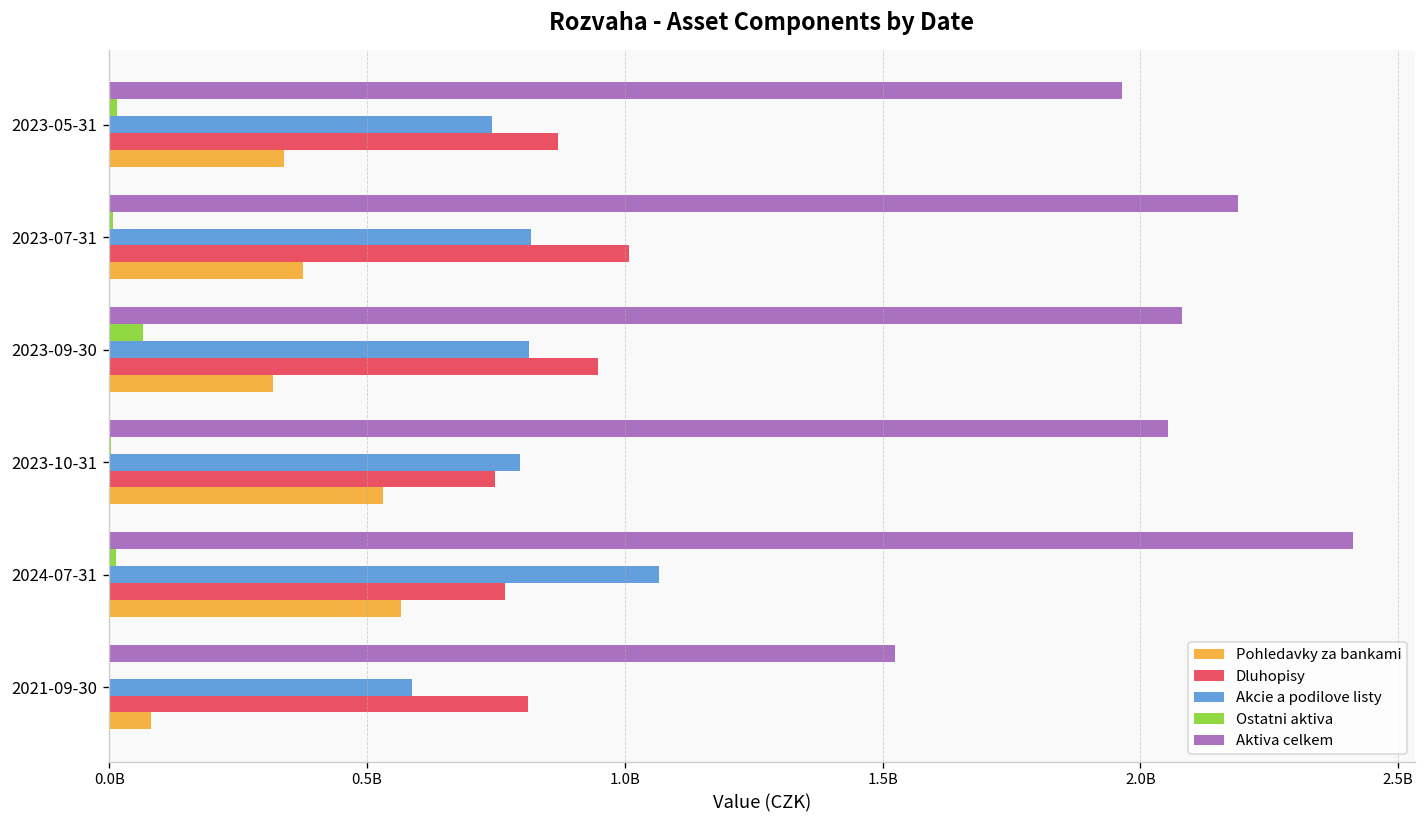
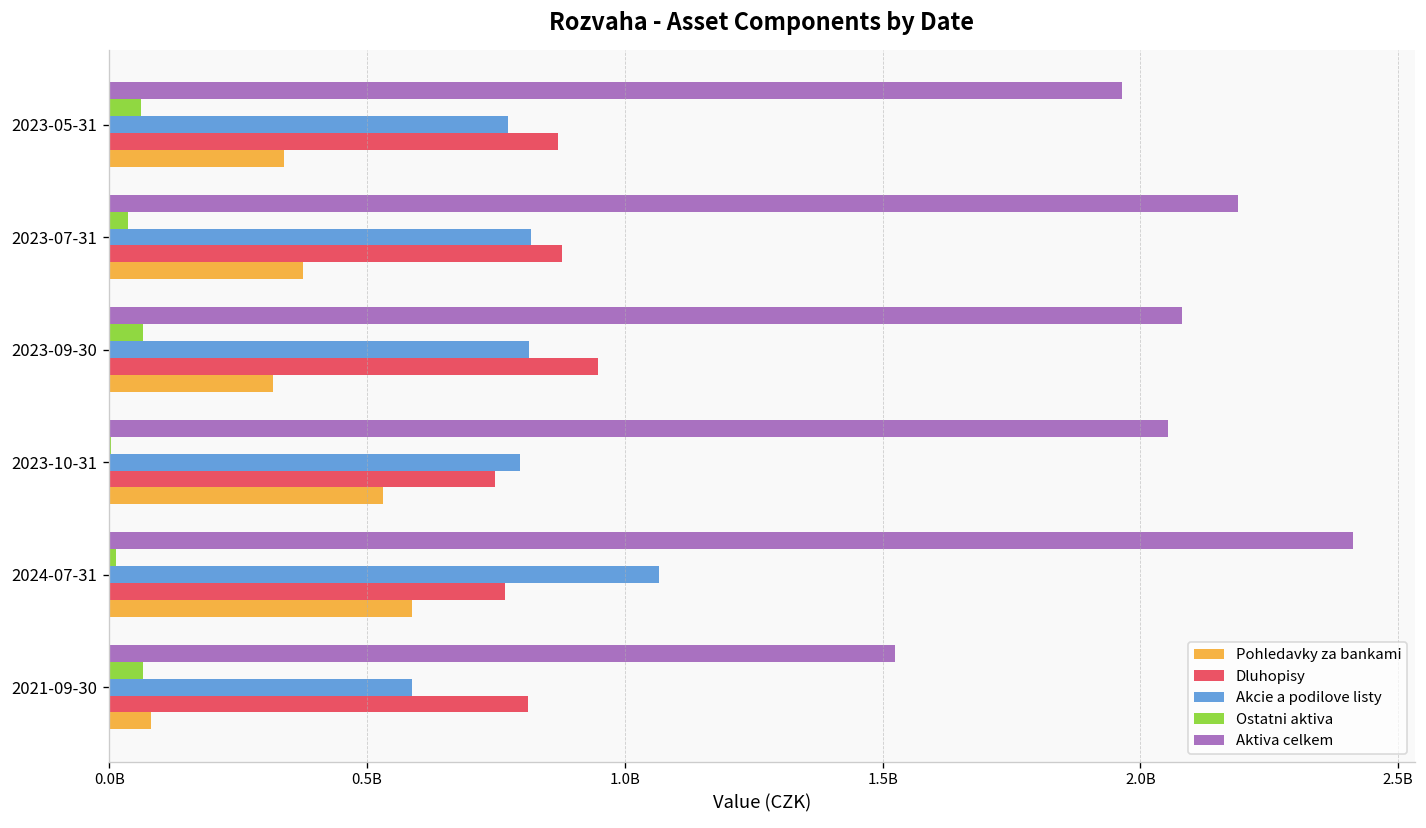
  {
    "Pohledavky za bankami": {
      "2023-05-31": 340000000,
      "2023-07-31": 380000000,
      "2023-09-30": 320000000,
      "2023-10-31": 530000000,
-     "2024-07-31": 570000000,
+     "2024-07-31": 590000000,
      "2021-09-30": 80000000
    },
    "Dluhopisy": {
      "2023-05-31": 870000000,
-     "2023-07-31": 1010000000,
+     "2023-07-31": 880000000,
      "2023-09-30": 950000000,
      "2023-10-31": 750000000,
      "2024-07-31": 770000000,
      "2021-09-30": 810000000
    },
    "Akcie a podilove listy": {
-     "2023-05-31": 740000000,
+     "2023-05-31": 770000000,
      "2023-07-31": 820000000,
      "2023-09-30": 810000000,
      "2023-10-31": 800000000,
      "2024-07-31": 1070000000,
      "2021-09-30": 590000000
    },
    "Ostatni aktiva": {
-     "2023-05-31": 20000000,
-     "2023-07-31": 10000000,
+     "2023-05-31": 60000000,
+     "2023-07-31": 40000000,
      "2023-09-30": 60000000,
      "2024-07-31": 10000000,
-     "2021-09-30": 0
+     "2021-09-30": 70000000
    },
    "Aktiva celkem": {
      "2023-05-31": 1960000000,
      "2023-07-31": 2190000000,
      "2023-09-30": 2080000000,
      "2023-10-31": 2050000000,
      "2024-07-31": 2410000000,
      "2021-09-30": 1520000000
    }
  }
